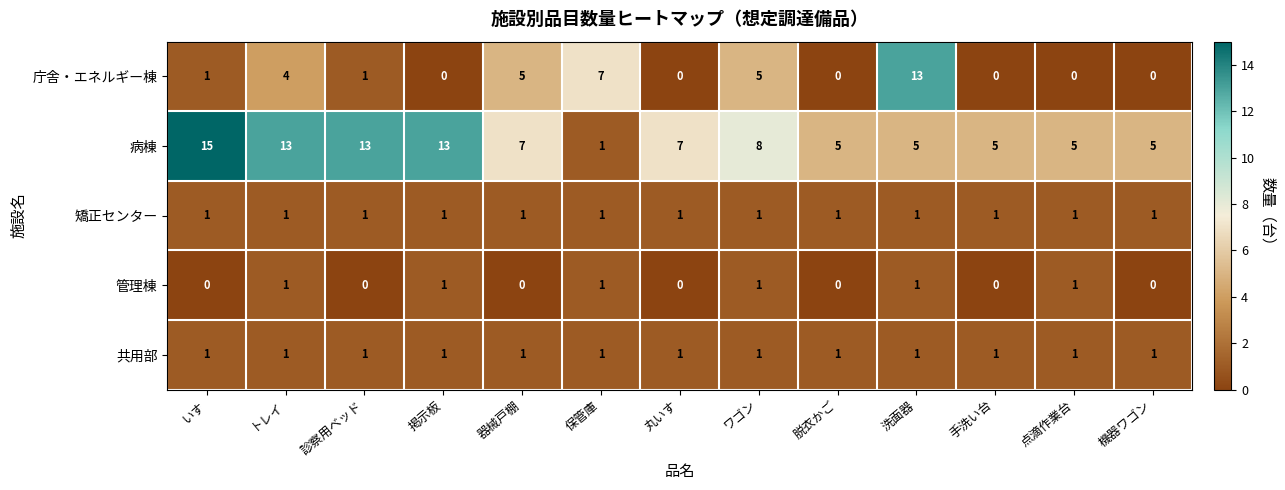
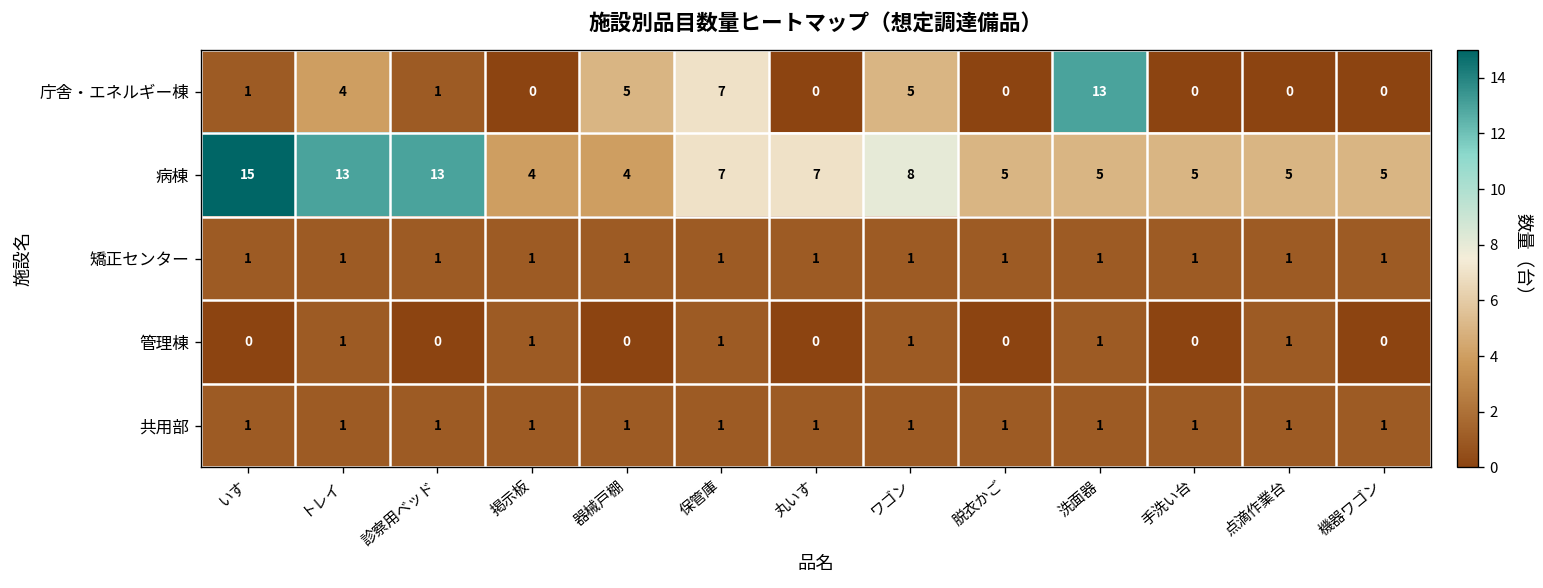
  {
    "庁舎・エネルギー棟": {
      "いす": 1,
      "トレイ": 4,
      "診察用ベッド": 1,
      "掲示板": 0,
      "器械戸棚": 5,
      "保管庫": 7,
      "丸いす": 0,
      "ワゴン": 5,
      "脱衣かご": 0,
      "洗面器": 13,
      "手洗い台": 0,
      "点滴作業台": 0,
      "機器ワゴン": 0
    },
    "病棟": {
      "いす": 15,
      "トレイ": 13,
      "診察用ベッド": 13,
-     "掲示板": 13,
-     "器械戸棚": 7,
-     "保管庫": 1,
+     "掲示板": 4,
+     "器械戸棚": 4,
+     "保管庫": 7,
      "丸いす": 7,
      "ワゴン": 8,
      "脱衣かご": 5,
      "洗面器": 5,
      "手洗い台": 5,
      "点滴作業台": 5,
      "機器ワゴン": 5
    },
    "矯正センター": {
      "いす": 1,
      "トレイ": 1,
      "診察用ベッド": 1,
      "掲示板": 1,
      "器械戸棚": 1,
      "保管庫": 1,
      "丸いす": 1,
      "ワゴン": 1,
      "脱衣かご": 1,
      "洗面器": 1,
      "手洗い台": 1,
      "点滴作業台": 1,
      "機器ワゴン": 1
    },
    "管理棟": {
      "いす": 0,
      "トレイ": 1,
      "診察用ベッド": 0,
      "掲示板": 1,
      "器械戸棚": 0,
      "保管庫": 1,
      "丸いす": 0,
      "ワゴン": 1,
      "脱衣かご": 0,
      "洗面器": 1,
      "手洗い台": 0,
      "点滴作業台": 1,
      "機器ワゴン": 0
    },
    "共用部": {
      "いす": 1,
      "トレイ": 1,
      "診察用ベッド": 1,
      "掲示板": 1,
      "器械戸棚": 1,
      "保管庫": 1,
      "丸いす": 1,
      "ワゴン": 1,
      "脱衣かご": 1,
      "洗面器": 1,
      "手洗い台": 1,
      "点滴作業台": 1,
      "機器ワゴン": 1
    }
  }
